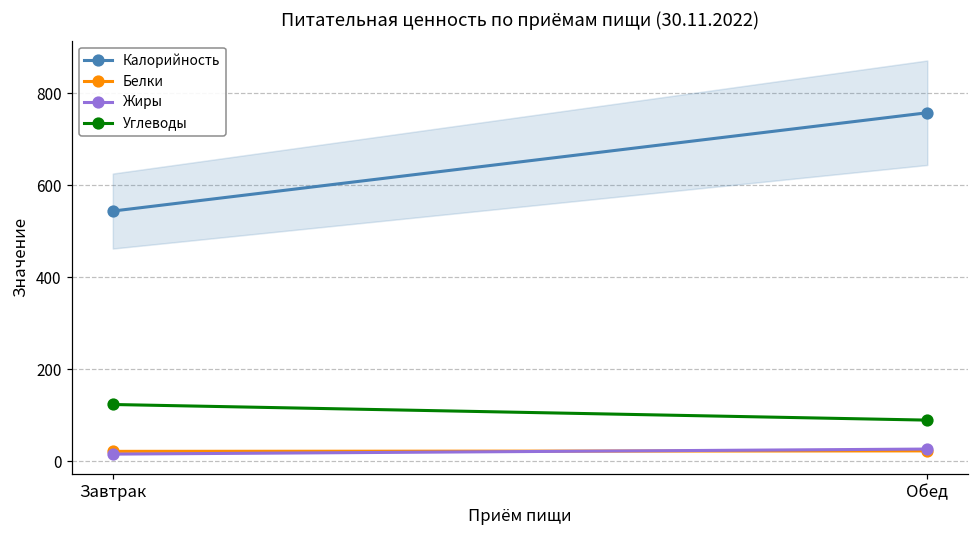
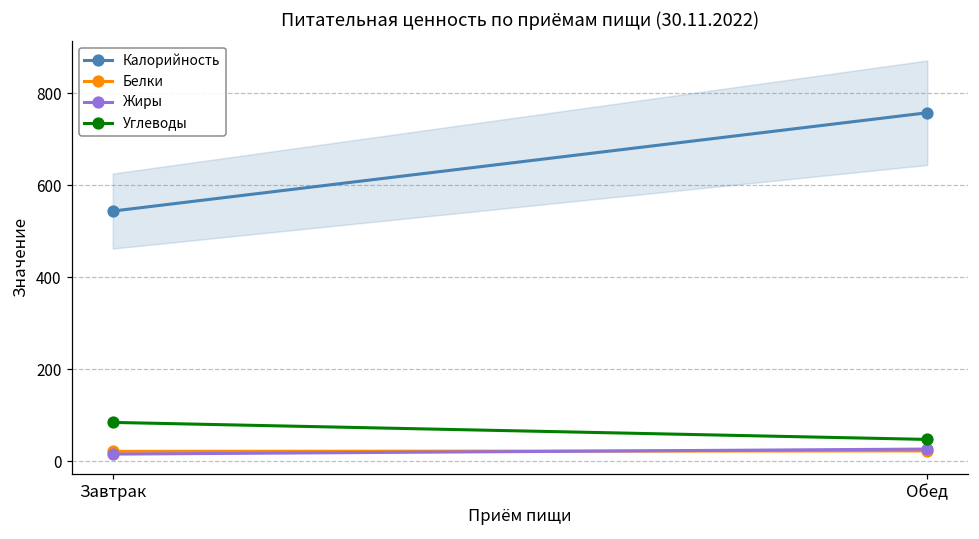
  {
    "Углеводы": {
-     "Завтрак": 120,
-     "Обед": 90
+     "Завтрак": 80,
+     "Обед": 50
    }
  }
